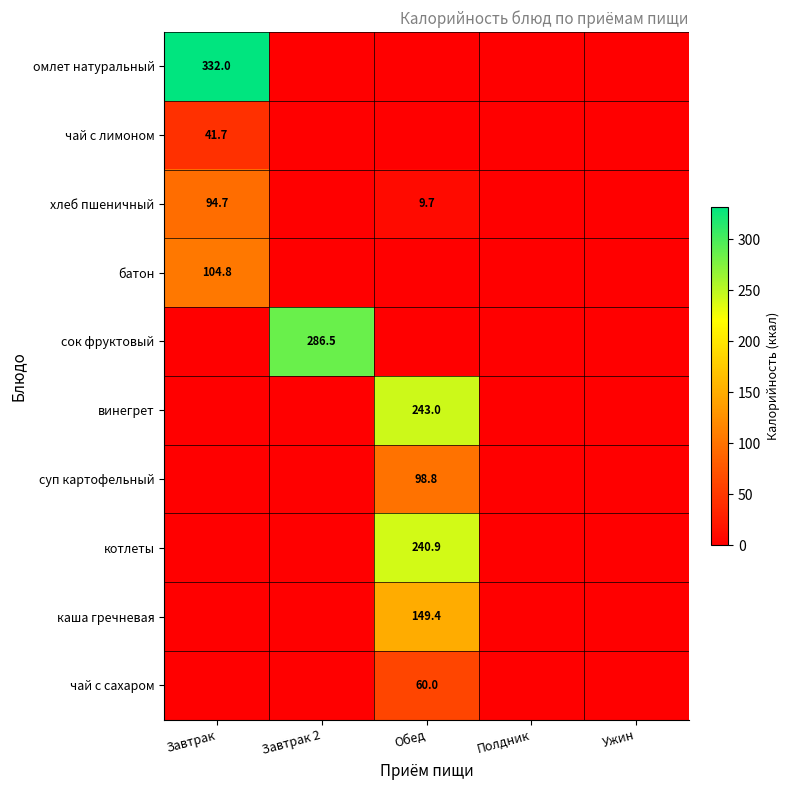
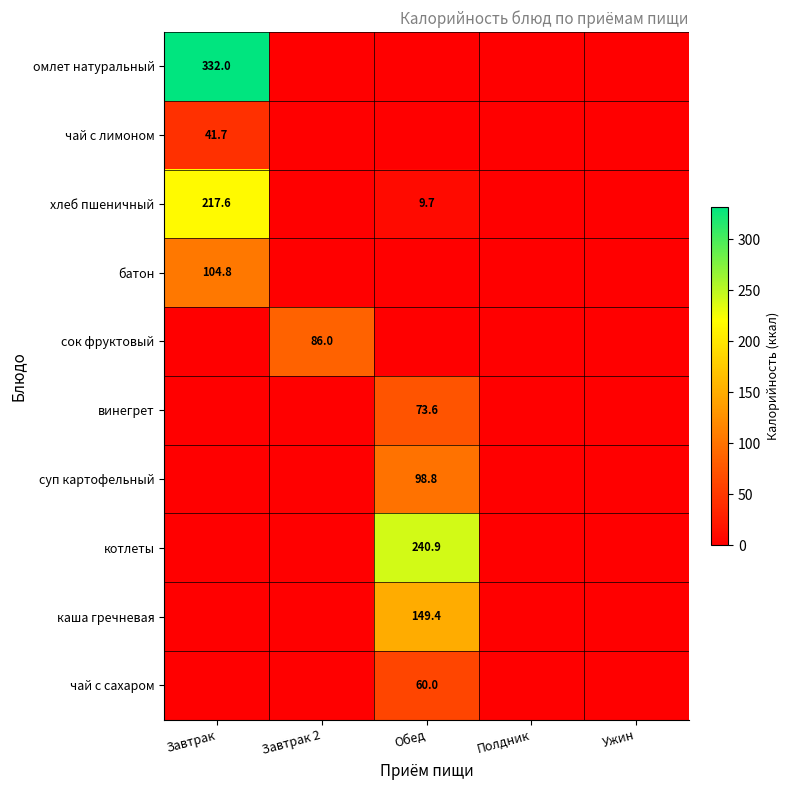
  {
    "омлет натуральный": {
      "Завтрак": 332.0
    },
    "чай с лимоном": {
      "Завтрак": 41.7
    },
    "хлеб пшеничный": {
-     "Завтрак": 94.7,
+     "Завтрак": 217.6,
      "Обед": 9.7
    },
    "батон": {
      "Завтрак": 104.8
    },
    "сок фруктовый": {
-     "Завтрак 2": 286.5
+     "Завтрак 2": 86.0
    },
    "винегрет": {
-     "Обед": 243.0
+     "Обед": 73.6
    },
    "суп картофельный": {
      "Обед": 98.8
    },
    "котлеты": {
      "Обед": 240.9
    },
    "каша гречневая": {
      "Обед": 149.4
    },
    "чай с сахаром": {
      "Обед": 60.0
    }
  }
